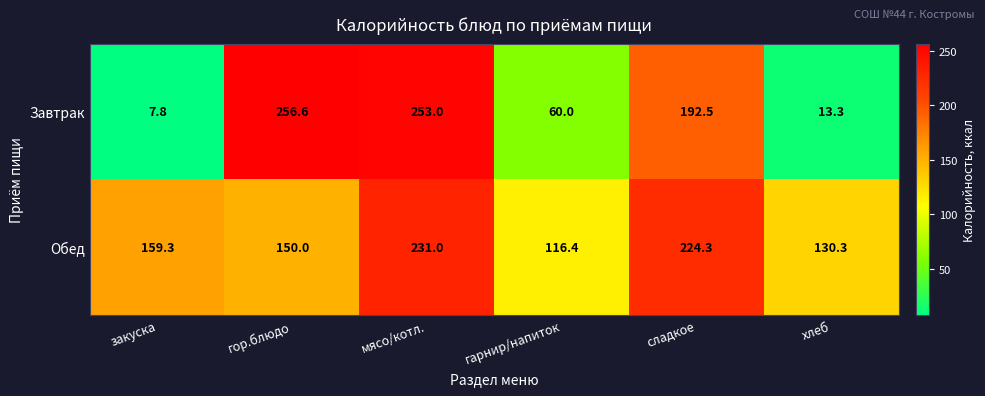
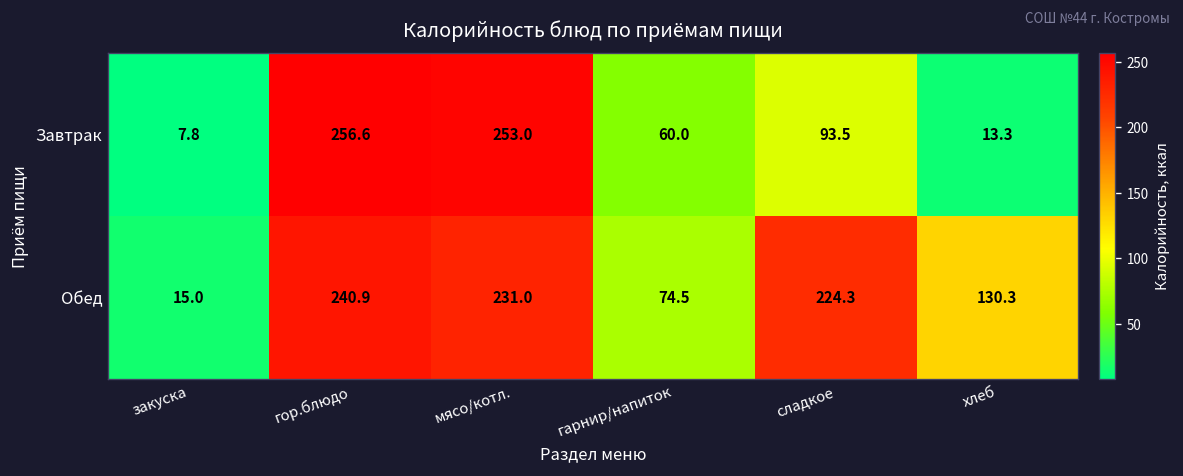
  {
    "Завтрак": {
      "закуска": 7.8,
      "гор.блюдо": 256.6,
      "мясо/котл.": 253.0,
      "гарнир/напиток": 60.0,
-     "сладкое": 192.5,
+     "сладкое": 93.5,
      "хлеб": 13.3
    },
    "Обед": {
-     "закуска": 159.3,
-     "гор.блюдо": 150.0,
+     "закуска": 15.0,
+     "гор.блюдо": 240.9,
      "мясо/котл.": 231.0,
-     "гарнир/напиток": 116.4,
+     "гарнир/напиток": 74.5,
      "сладкое": 224.3,
      "хлеб": 130.3
    }
  }
